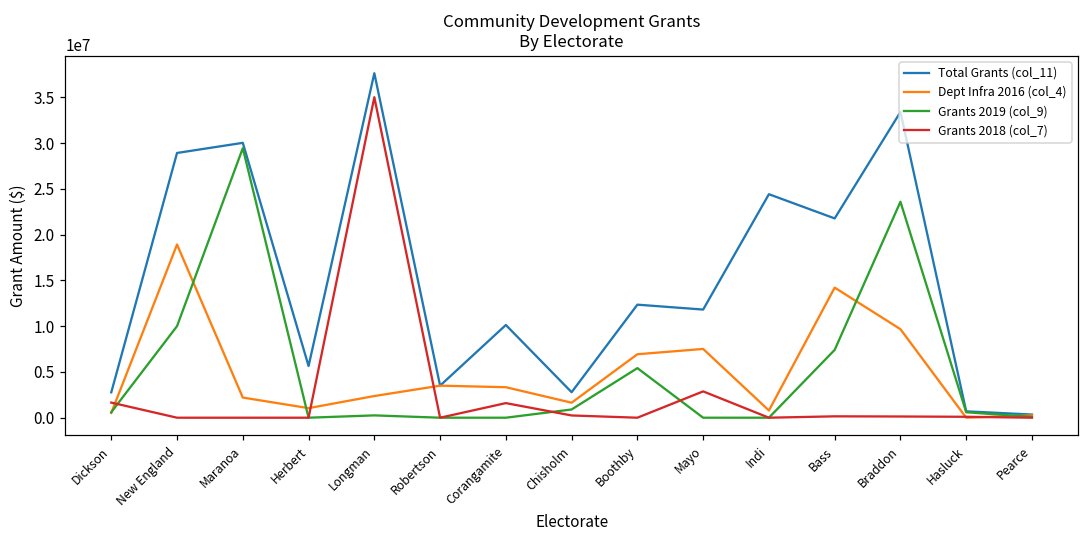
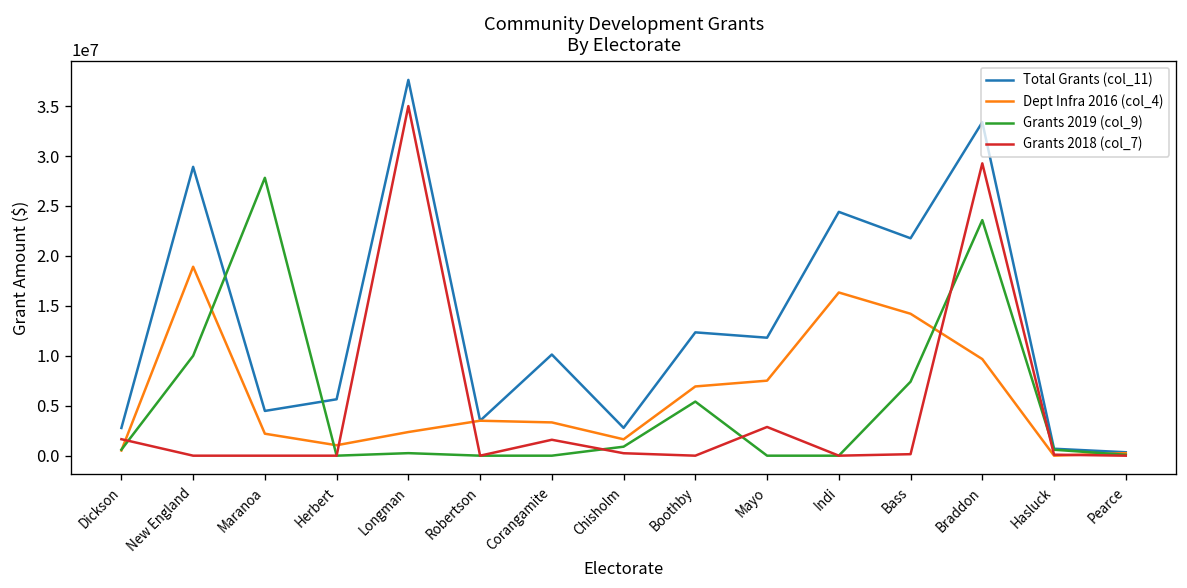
  {
    "Total Grants (col_11)": {
      "Dickson": 3000000,
      "New England": 29000000,
-     "Maranoa": 30000000,
+     "Maranoa": 4000000,
      "Herbert": 6000000,
      "Longman": 38000000,
      "Corangamite": 10000000,
      "Chisholm": 3000000,
      "Boothby": 12000000,
      "Mayo": 12000000,
      "Indi": 24000000,
      "Bass": 22000000
    },
    "Dept Infra 2016 (col_4)": {
      "New England": 19000000,
      "Maranoa": 2000000,
      "Herbert": 1000000,
      "Longman": 2000000,
      "Corangamite": 3000000,
      "Chisholm": 2000000,
      "Boothby": 7000000,
      "Mayo": 8000000,
-     "Indi": 1000000,
+     "Indi": 16000000,
      "Bass": 14000000,
      "Braddon": 10000000
    },
    "Grants 2019 (col_9)": {
      "New England": 10000000,
-     "Maranoa": 29000000,
+     "Maranoa": 28000000,
      "Longman": 0,
      "Corangamite": 0,
      "Chisholm": 1000000,
      "Boothby": 5000000,
      "Mayo": 0,
      "Bass": 7000000,
      "Braddon": 24000000
    },
    "Grants 2018 (col_7)": {
      "Dickson": 2000000,
      "New England": 0,
      "Maranoa": 0,
      "Longman": 35000000,
      "Corangamite": 2000000,
      "Chisholm": 0,
      "Boothby": 0,
      "Mayo": 3000000,
      "Bass": 0,
-     "Braddon": 0
+     "Braddon": 29000000
    }
  }
